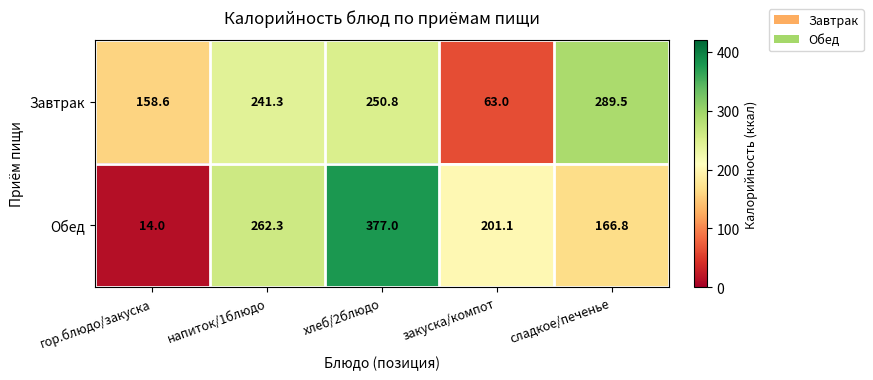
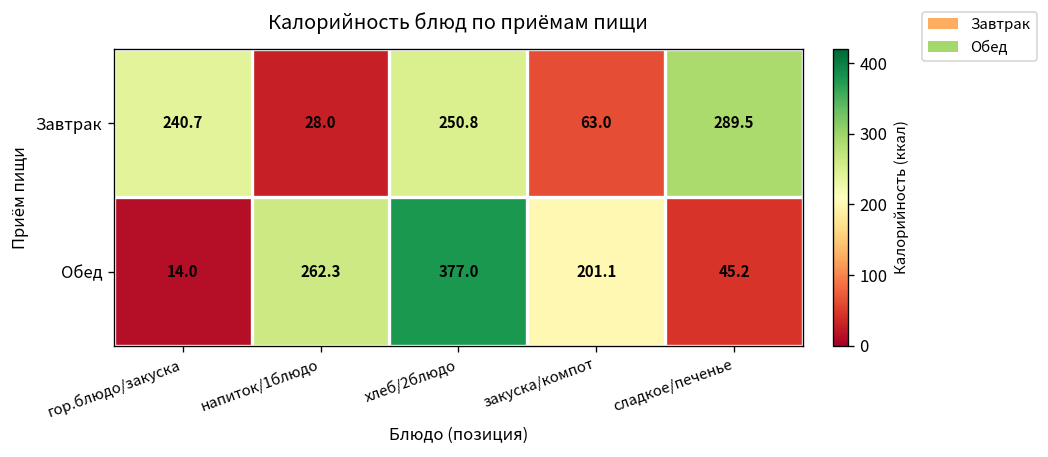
  {
    "Завтрак": {
-     "гор.блюдо/закуска": 158.6,
-     "напиток/1блюдо": 241.3,
+     "гор.блюдо/закуска": 240.7,
+     "напиток/1блюдо": 28.0,
      "хлеб/2блюдо": 250.8,
      "закуска/компот": 63.0,
      "сладкое/печенье": 289.5
    },
    "Обед": {
      "гор.блюдо/закуска": 14.0,
      "напиток/1блюдо": 262.3,
      "хлеб/2блюдо": 377.0,
      "закуска/компот": 201.1,
-     "сладкое/печенье": 166.8
+     "сладкое/печенье": 45.2
    }
  }
